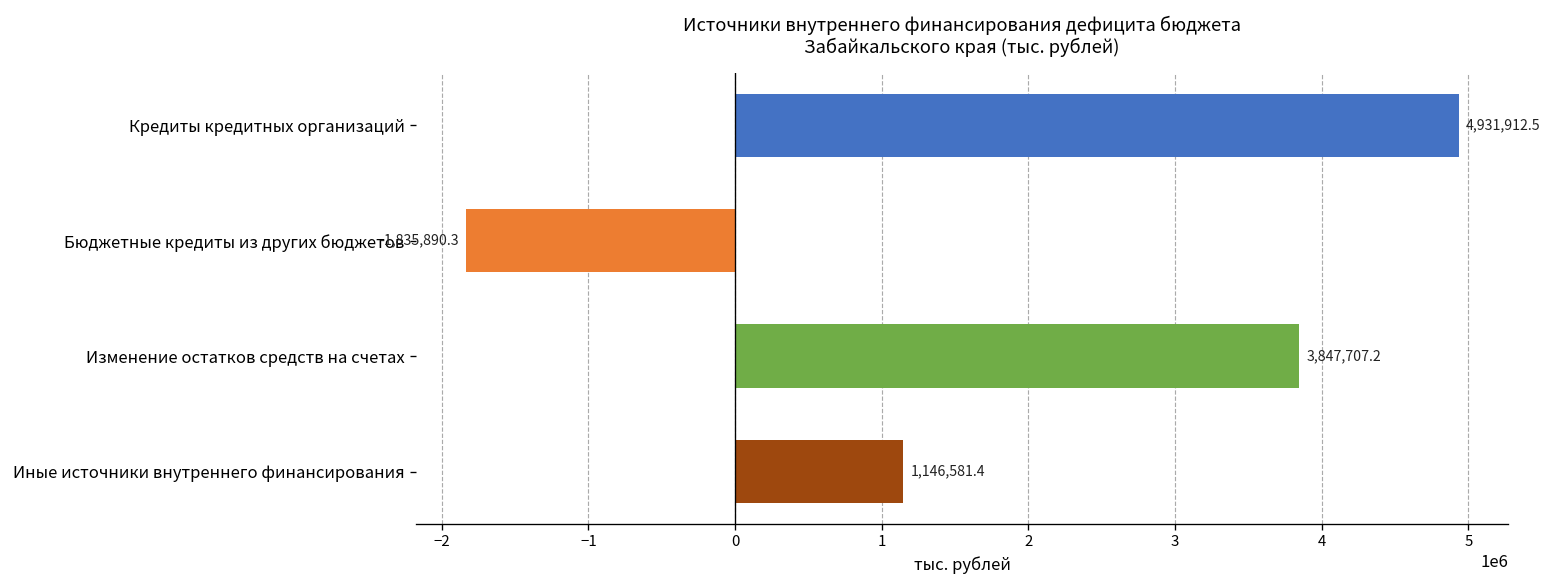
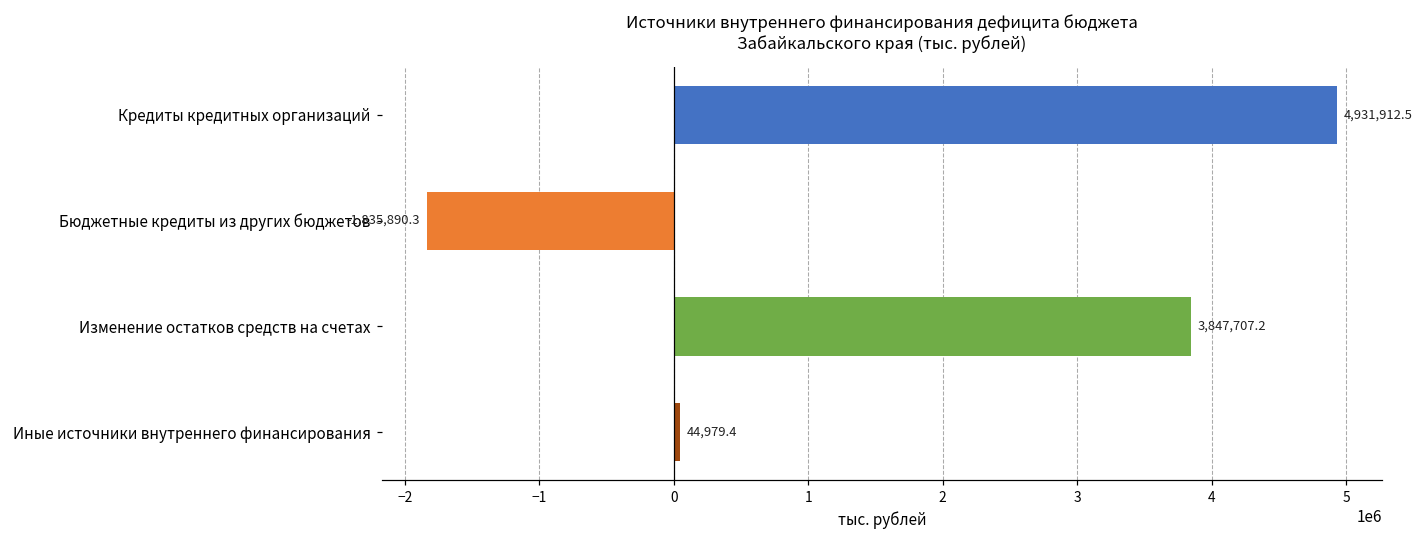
  {
    "Кредиты кредитных организаций": "4,931,912.5",
    "Бюджетные кредиты из других бюджетов": "-1,835,890.3",
    "Изменение остатков средств на счетах": "3,847,707.2",
-   "Иные источники внутреннего финансирования": "1,146,581.4"
+   "Иные источники внутреннего финансирования": "44,979.4"
  }
